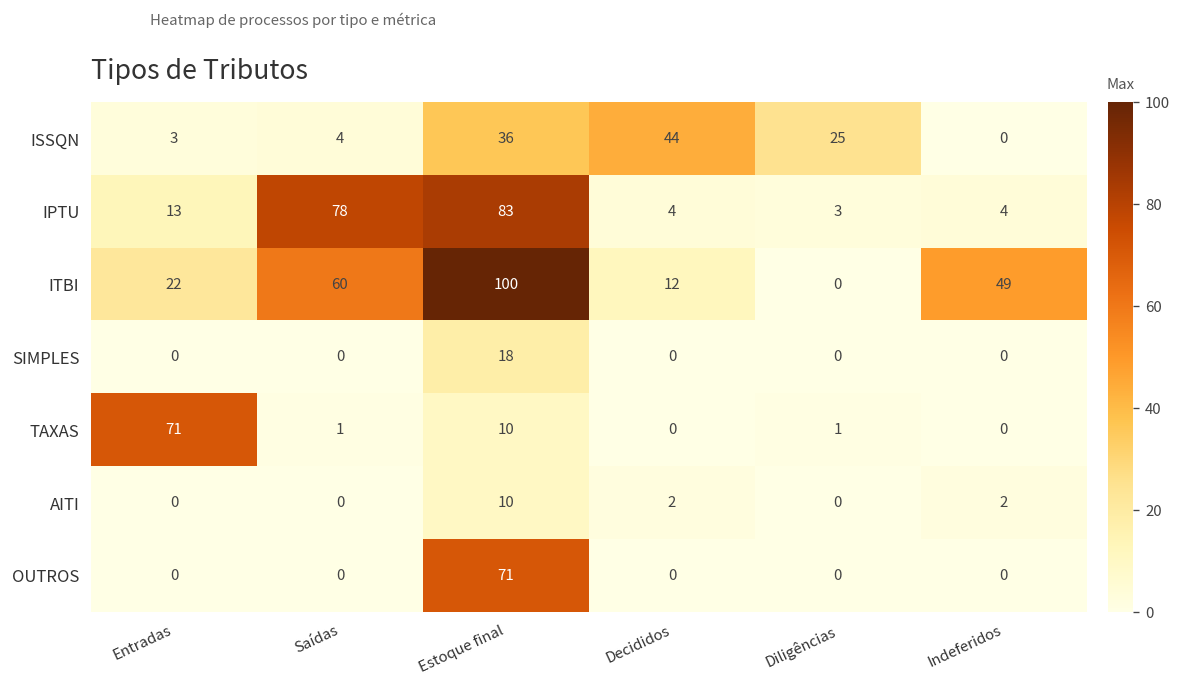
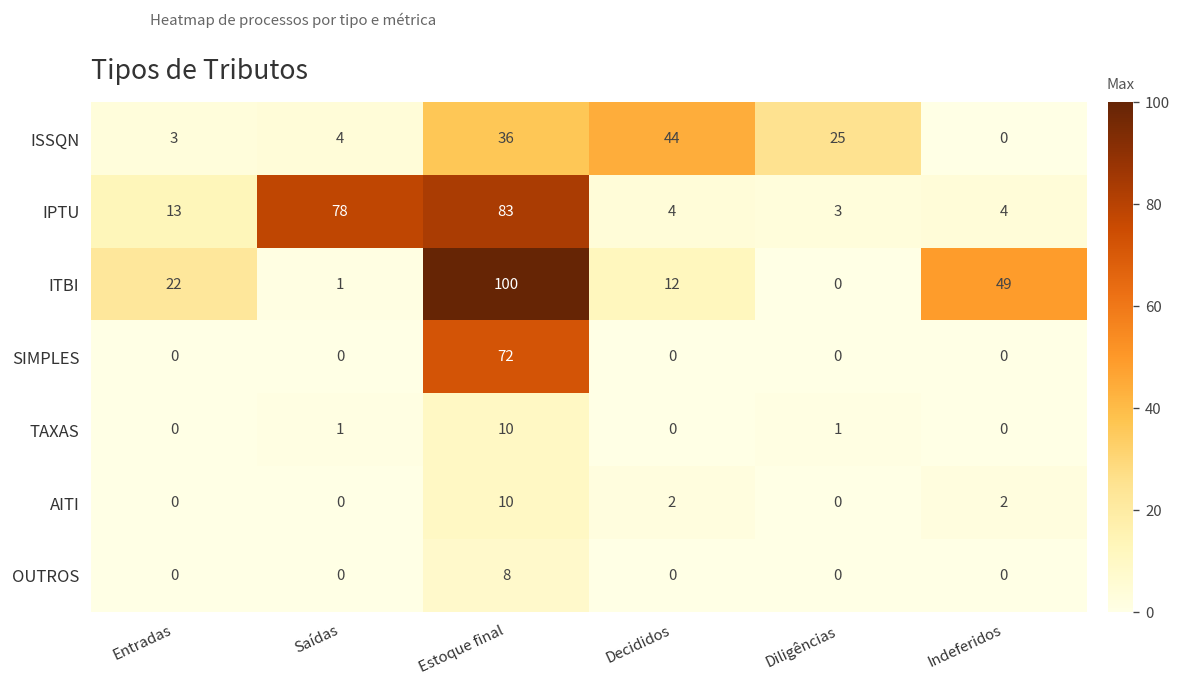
  {
    "ISSQN": {
      "Entradas": 3,
      "Saídas": 4,
      "Estoque final": 36,
      "Decididos": 44,
      "Diligências": 25,
      "Indeferidos": 0
    },
    "IPTU": {
      "Entradas": 13,
      "Saídas": 78,
      "Estoque final": 83,
      "Decididos": 4,
      "Diligências": 3,
      "Indeferidos": 4
    },
    "ITBI": {
      "Entradas": 22,
-     "Saídas": 60,
+     "Saídas": 1,
      "Estoque final": 100,
      "Decididos": 12,
      "Diligências": 0,
      "Indeferidos": 49
    },
    "SIMPLES": {
      "Entradas": 0,
      "Saídas": 0,
-     "Estoque final": 18,
+     "Estoque final": 72,
      "Decididos": 0,
      "Diligências": 0,
      "Indeferidos": 0
    },
    "TAXAS": {
-     "Entradas": 71,
+     "Entradas": 0,
      "Saídas": 1,
      "Estoque final": 10,
      "Decididos": 0,
      "Diligências": 1,
      "Indeferidos": 0
    },
    "AITI": {
      "Entradas": 0,
      "Saídas": 0,
      "Estoque final": 10,
      "Decididos": 2,
      "Diligências": 0,
      "Indeferidos": 2
    },
    "OUTROS": {
      "Entradas": 0,
      "Saídas": 0,
-     "Estoque final": 71,
+     "Estoque final": 8,
      "Decididos": 0,
      "Diligências": 0,
      "Indeferidos": 0
    }
  }
